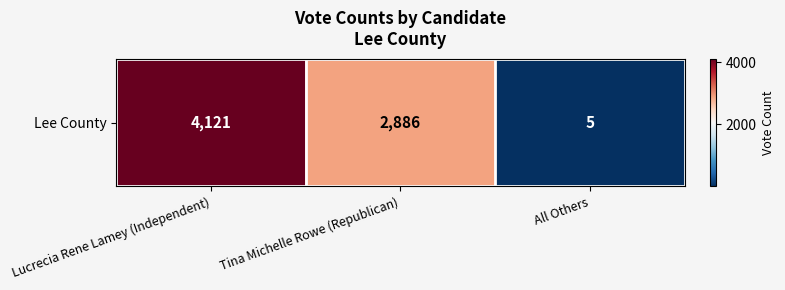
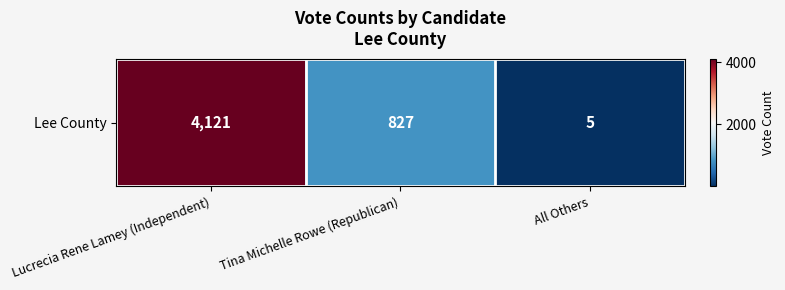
  {
    "Lee County": {
      "Lucrecia Rene Lamey (Independent)": "4,121",
-     "Tina Michelle Rowe (Republican)": "2,886",
+     "Tina Michelle Rowe (Republican)": "827",
      "All Others": "5"
    }
  }
